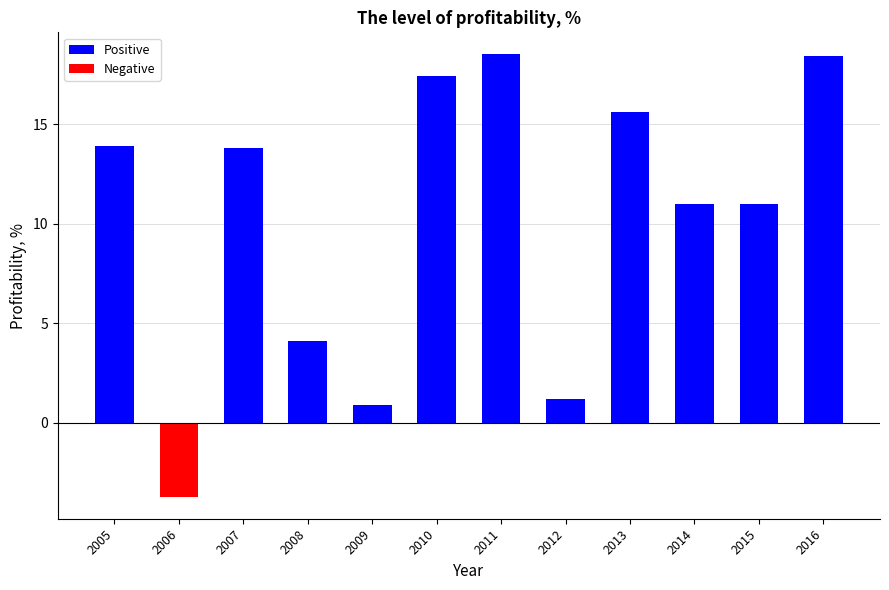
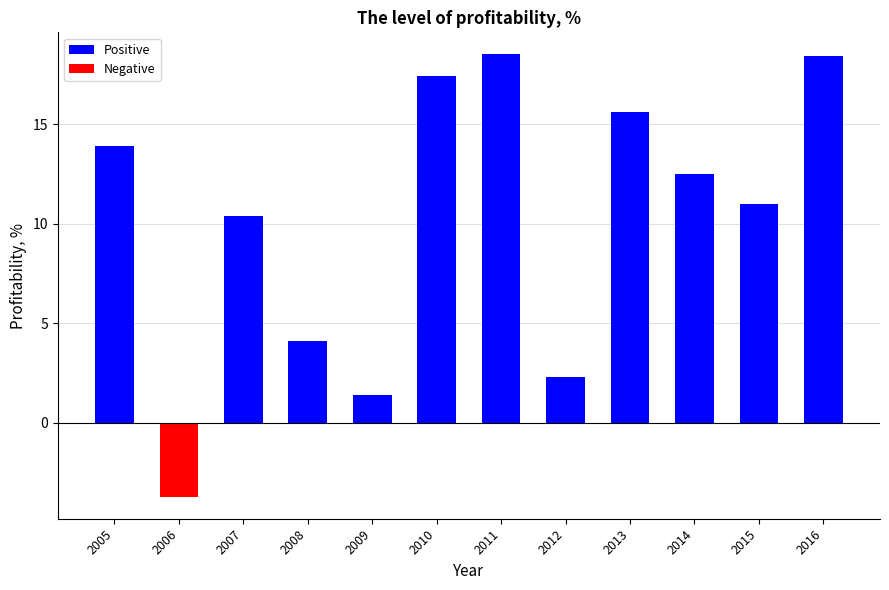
  {
    "2005": 13.9,
    "2006": -3.7,
-   "2007": 13.8,
+   "2007": 10.4,
    "2008": 4.1,
-   "2009": 0.9,
+   "2009": 1.4,
    "2010": 17.4,
    "2011": 18.5,
-   "2012": 1.2,
+   "2012": 2.3,
    "2013": 15.6,
-   "2014": 11.0,
+   "2014": 12.5,
    "2015": 11.0,
    "2016": 18.4
  }
